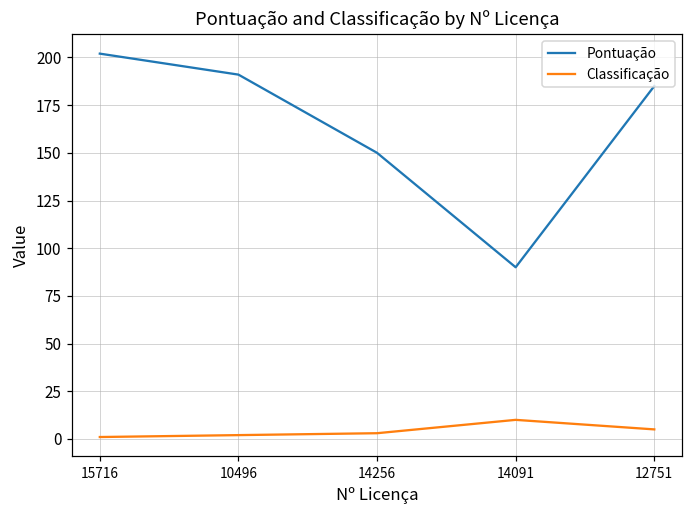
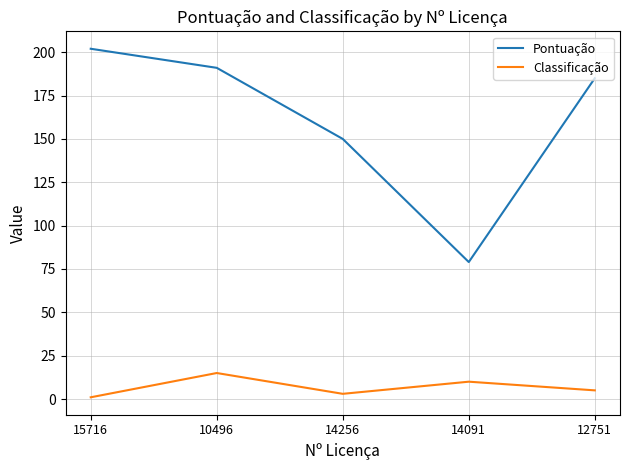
  {
    "Pontuação": {
      "15716": 202,
      "10496": 191,
      "14256": 150,
-     "14091": 90
+     "14091": 79
    },
    "Classificação": {
      "15716": 1,
-     "10496": 2,
+     "10496": 15,
      "14256": 3,
      "14091": 10,
      "12751": 5
    }
  }
